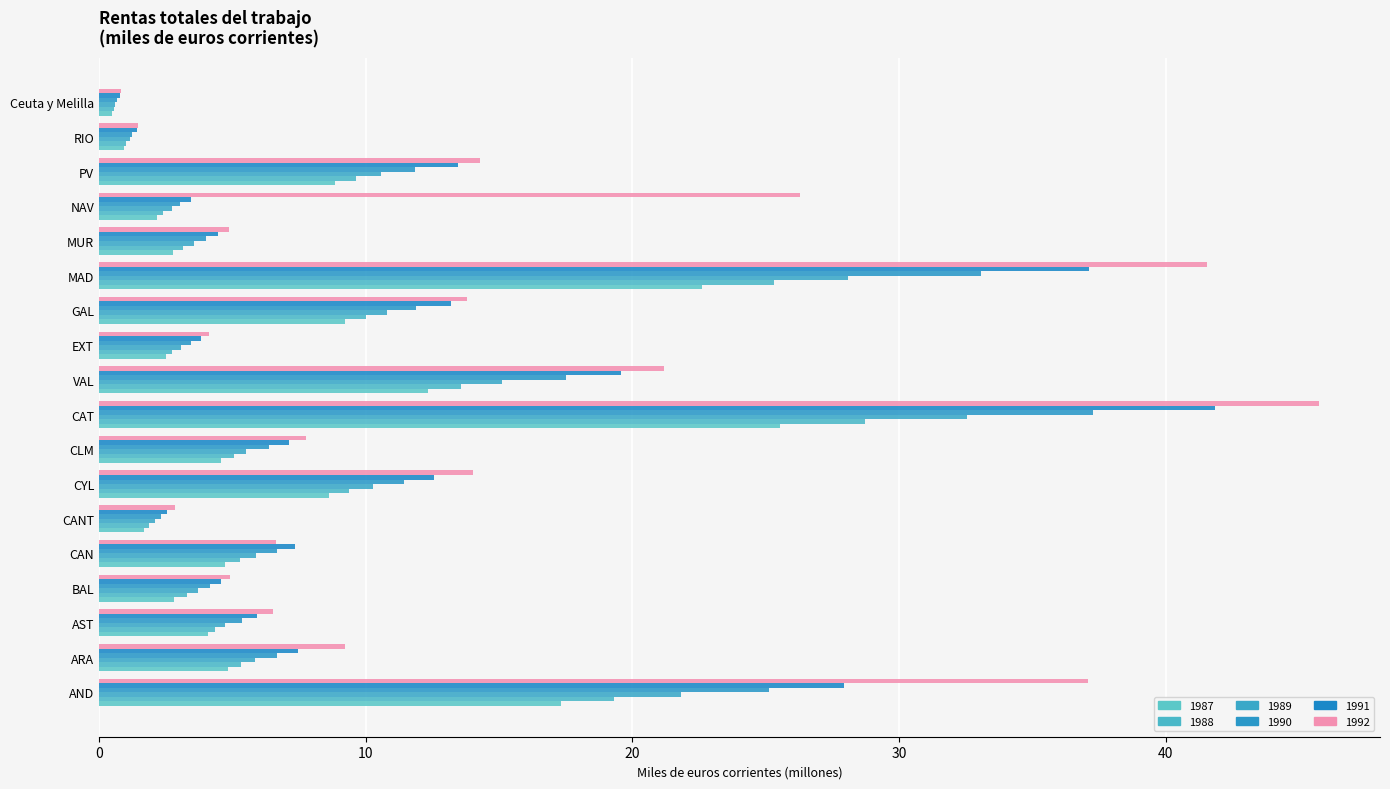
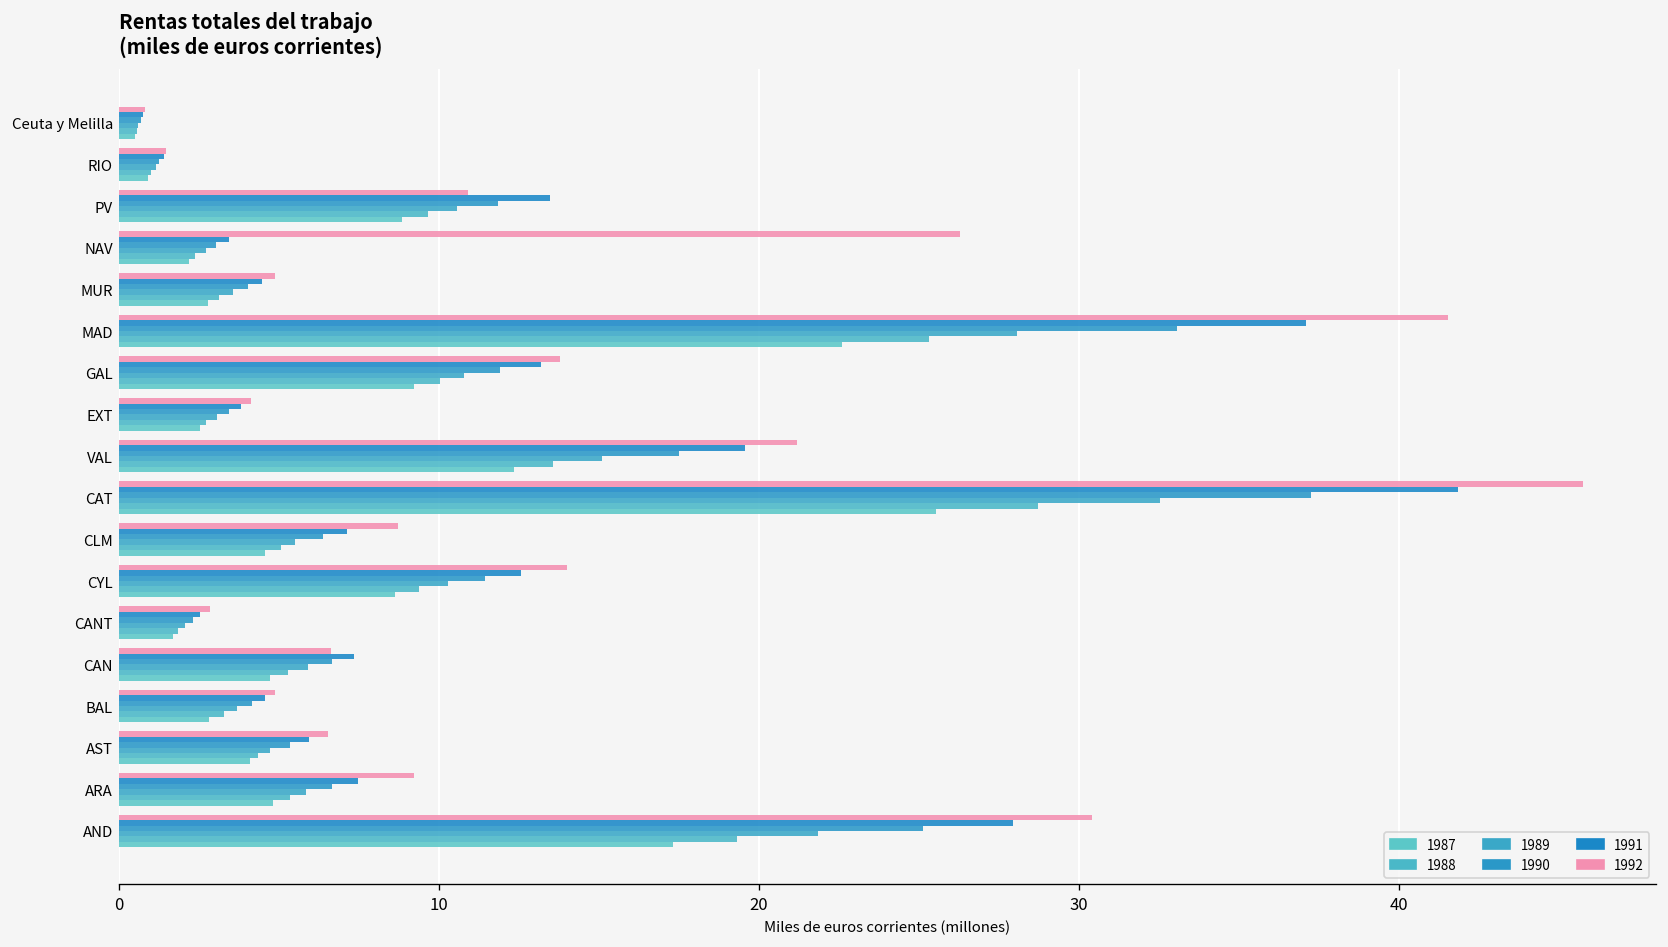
  {
    "1992": {
      "Ceuta y Melilla": 0.8,
      "RIO": 1.5,
-     "PV": 14.3,
+     "PV": 10.9,
      "NAV": 26.3,
      "MUR": 4.9,
      "MAD": 41.5,
      "GAL": 13.8,
      "EXT": 4.1,
      "VAL": 21.2,
      "CAT": 45.7,
-     "CLM": 7.7,
+     "CLM": 8.7,
      "CYL": 14.0,
      "CANT": 2.8,
      "CAN": 6.6,
      "BAL": 4.9,
      "AST": 6.5,
      "ARA": 9.2,
-     "AND": 37.1
+     "AND": 30.4
    }
  }
